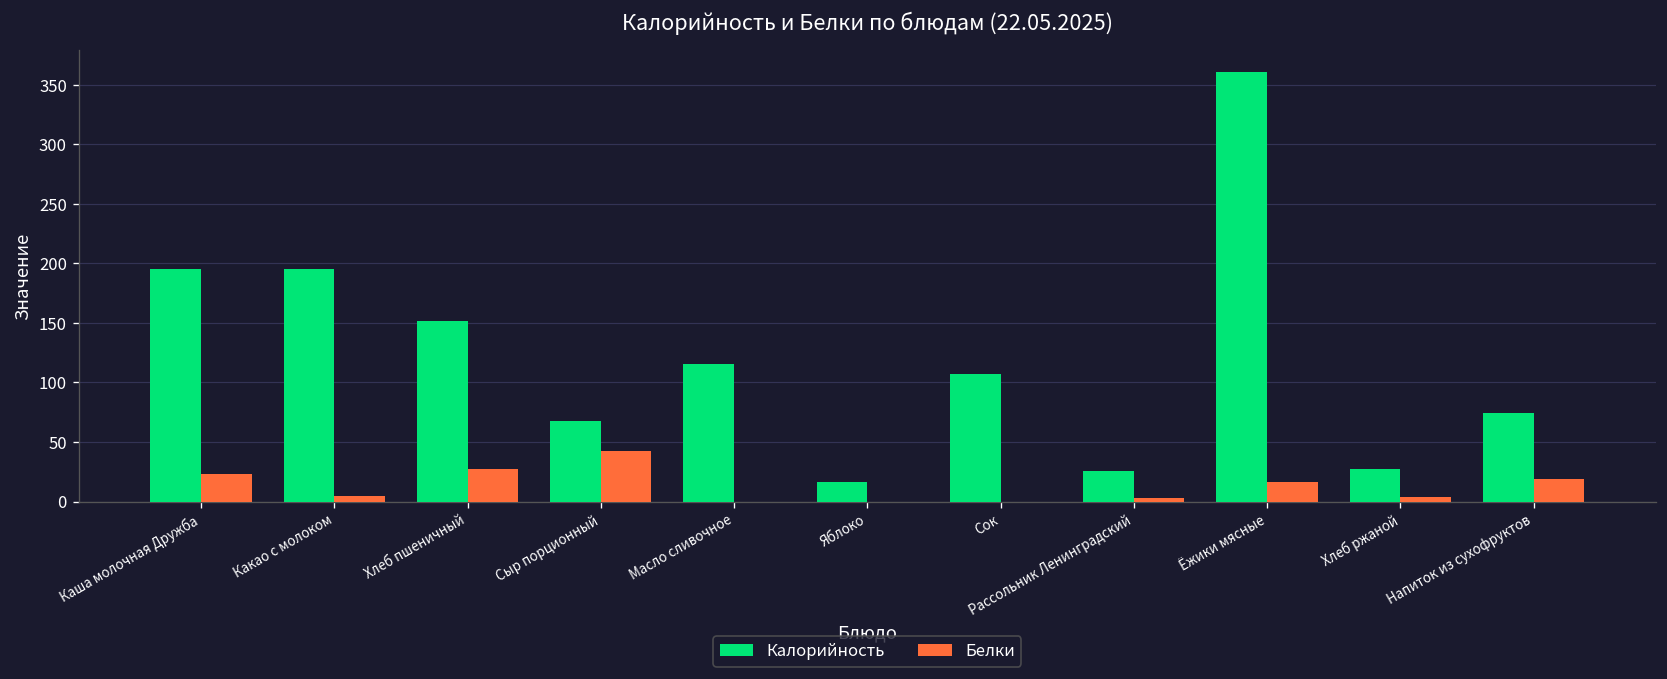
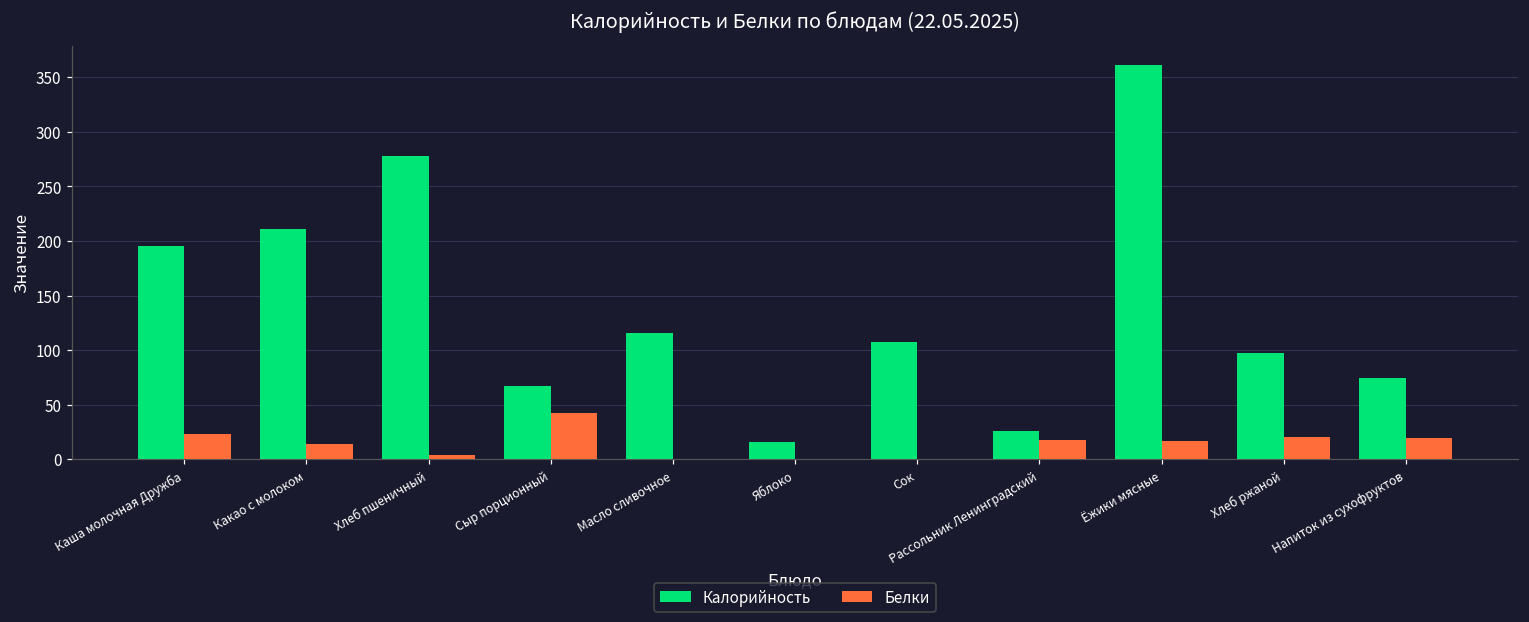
  {
    "Калорийность": {
      "Каша молочная Дружба": 200,
-     "Какао с молоком": 200,
-     "Хлеб пшеничный": 150,
+     "Какао с молоком": 210,
+     "Хлеб пшеничный": 280,
      "Сыр порционный": 70,
      "Масло сливочное": 120,
      "Яблоко": 20,
      "Сок": 110,
      "Рассольник Ленинградский": 30,
      "Ёжики мясные": 360,
-     "Хлеб ржаной": 30,
+     "Хлеб ржаной": 100,
      "Напиток из сухофруктов": 70
    },
    "Белки": {
      "Каша молочная Дружба": 20,
-     "Какао с молоком": 0,
-     "Хлеб пшеничный": 30,
+     "Какао с молоком": 10,
+     "Хлеб пшеничный": 0,
      "Сыр порционный": 40,
      "Масло сливочное": 0,
      "Яблоко": 0,
      "Сок": 0,
-     "Рассольник Ленинградский": 0,
+     "Рассольник Ленинградский": 20,
      "Ёжики мясные": 20,
-     "Хлеб ржаной": 0,
+     "Хлеб ржаной": 20,
      "Напиток из сухофруктов": 20
    }
  }
